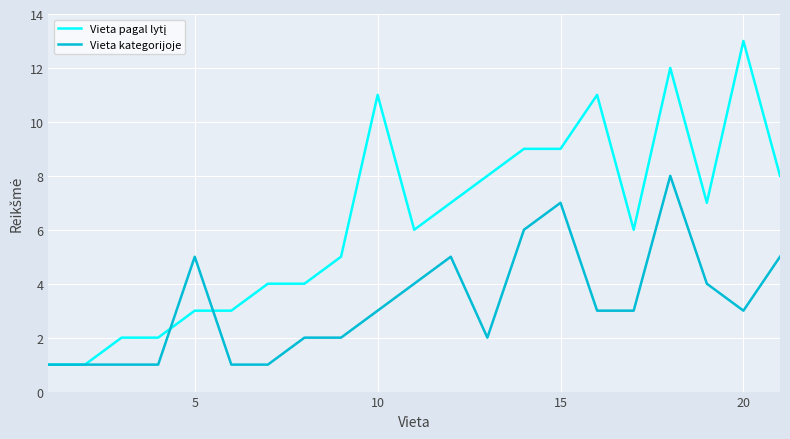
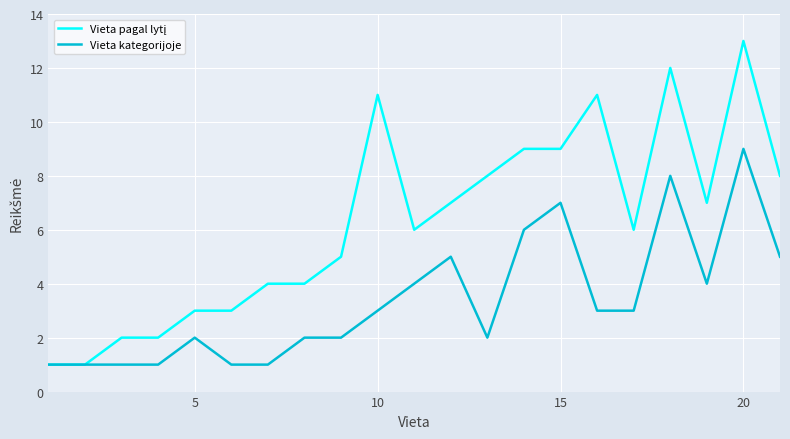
  {
    "Vieta pagal lytį": {
      "5": 3,
      "10": 11,
      "15": 9,
      "20": 13
    },
    "Vieta kategorijoje": {
-     "5": 5,
+     "5": 2,
      "10": 3,
      "15": 7,
-     "20": 3
+     "20": 9
    }
  }
